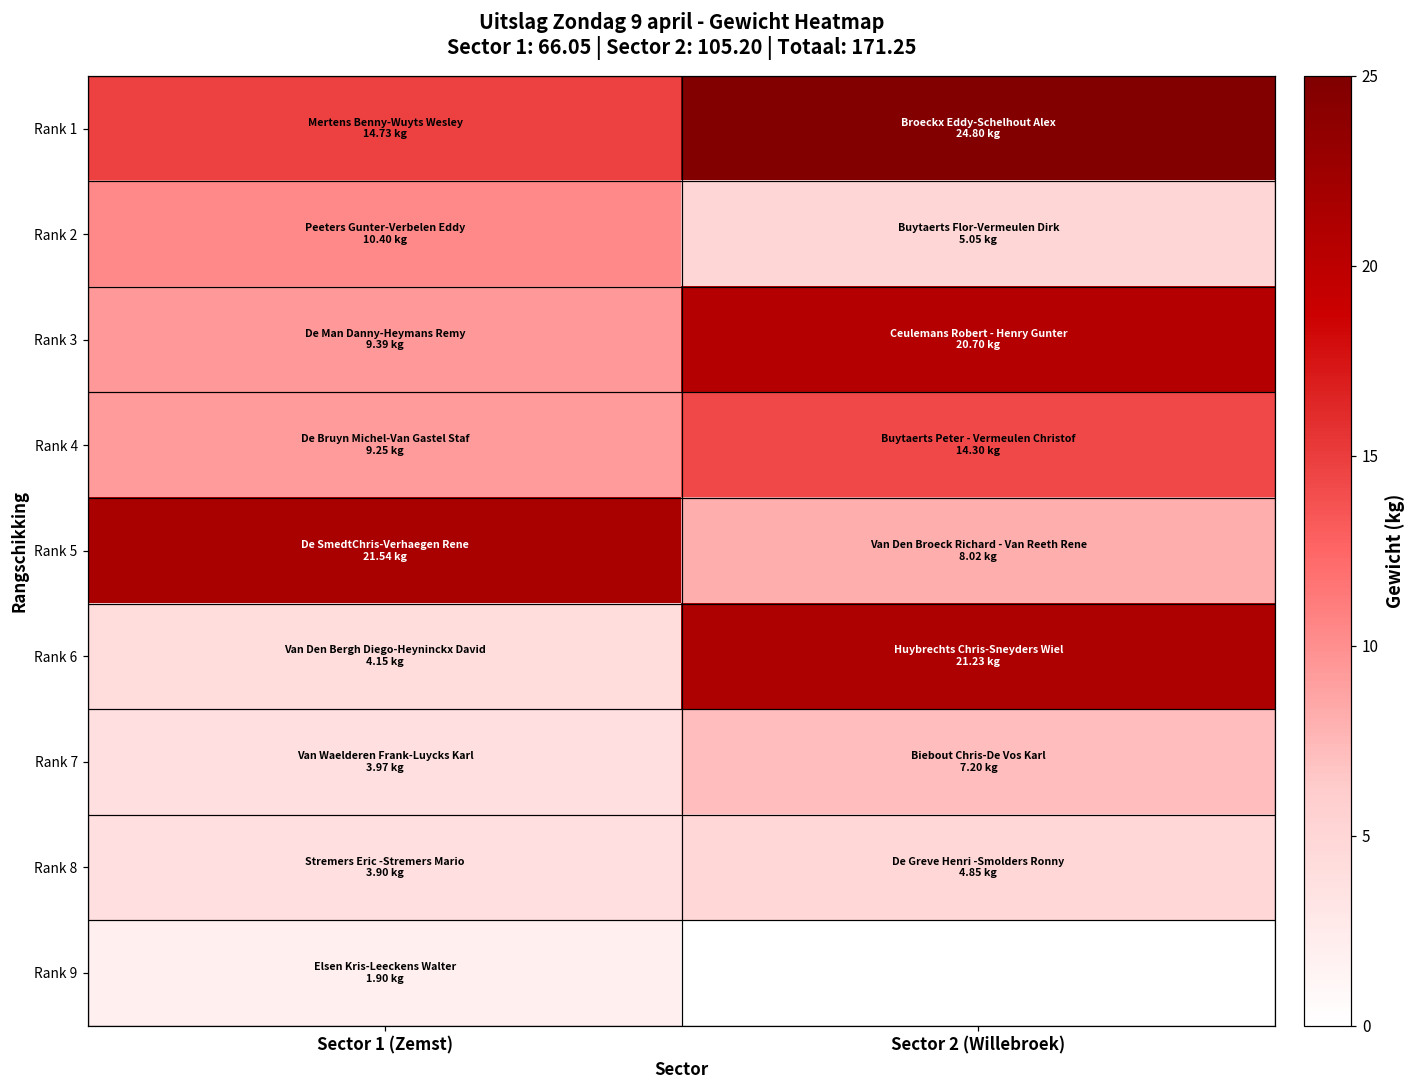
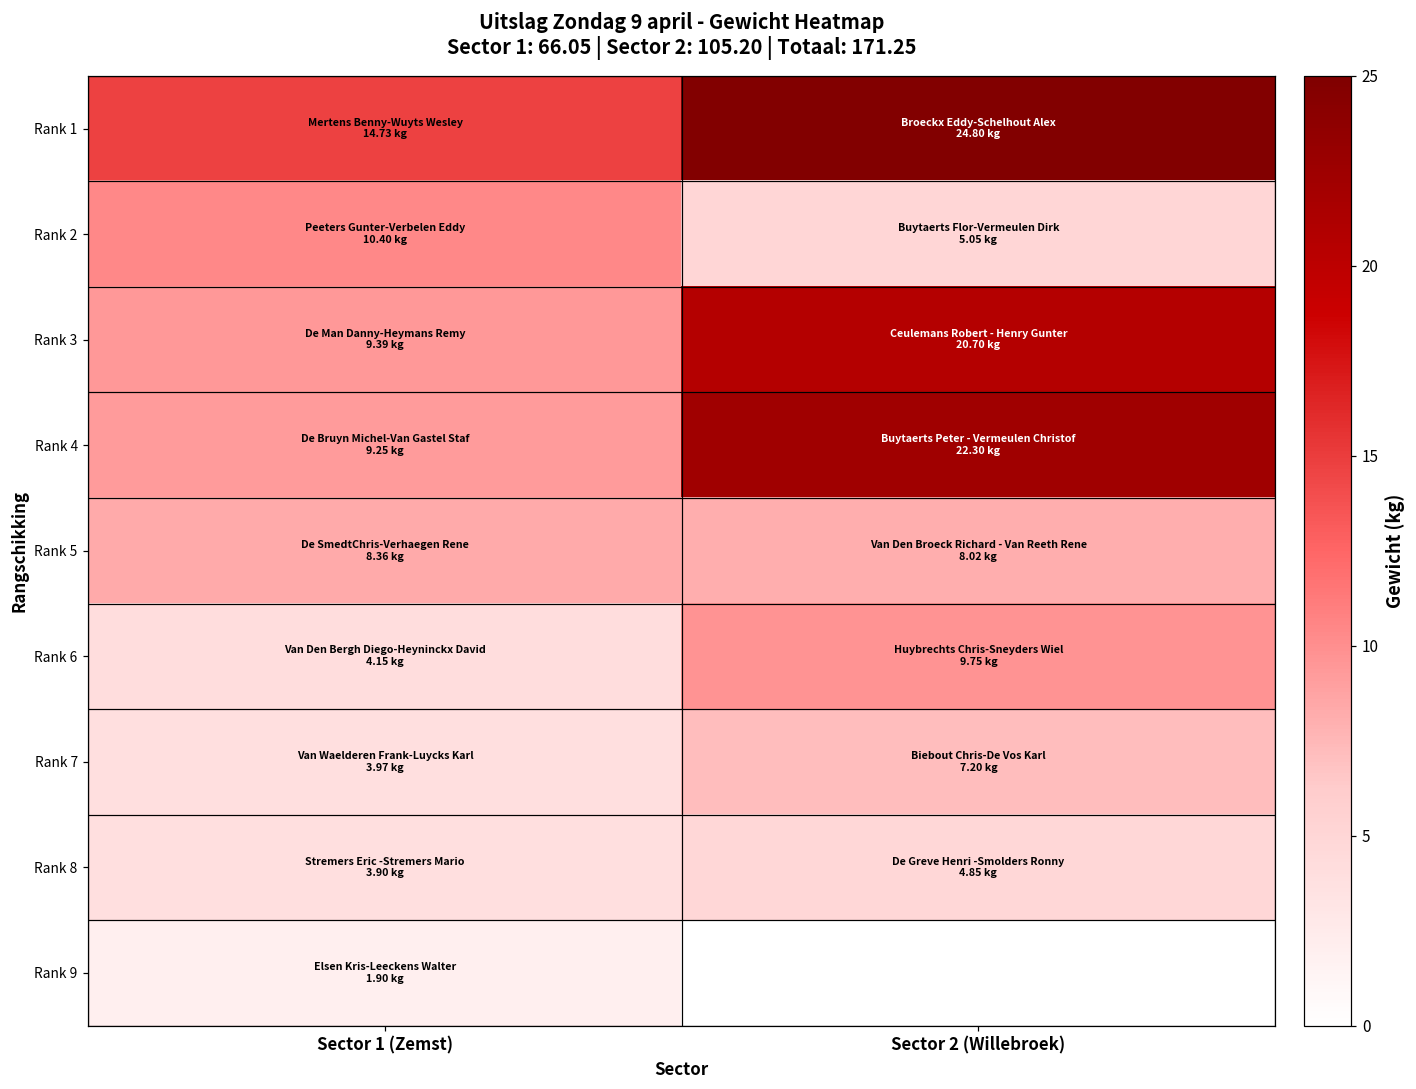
  {
    "Rank 4": {
-     "Sector 2 (Willebroek)": 14.30
+     "Sector 2 (Willebroek)": 22.30
    },
    "Rank 5": {
-     "Sector 1 (Zemst)": 21.54
+     "Sector 1 (Zemst)": 8.36
    },
    "Rank 6": {
-     "Sector 2 (Willebroek)": 21.23
+     "Sector 2 (Willebroek)": 9.75
    }
  }
